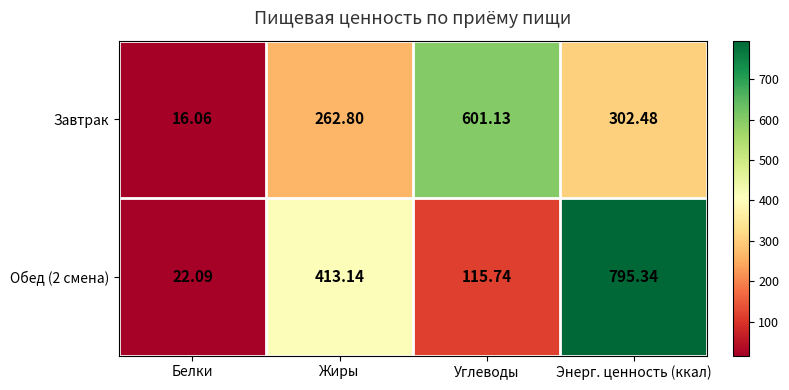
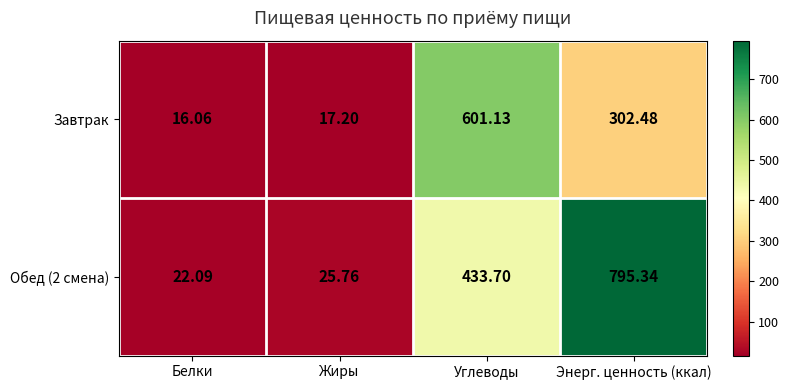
  {
    "Завтрак": {
      "Белки": 16.06,
-     "Жиры": 262.80,
+     "Жиры": 17.20,
      "Углеводы": 601.13,
      "Энерг. ценность (ккал)": 302.48
    },
    "Обед (2 смена)": {
      "Белки": 22.09,
-     "Жиры": 413.14,
-     "Углеводы": 115.74,
+     "Жиры": 25.76,
+     "Углеводы": 433.70,
      "Энерг. ценность (ккал)": 795.34
    }
  }
